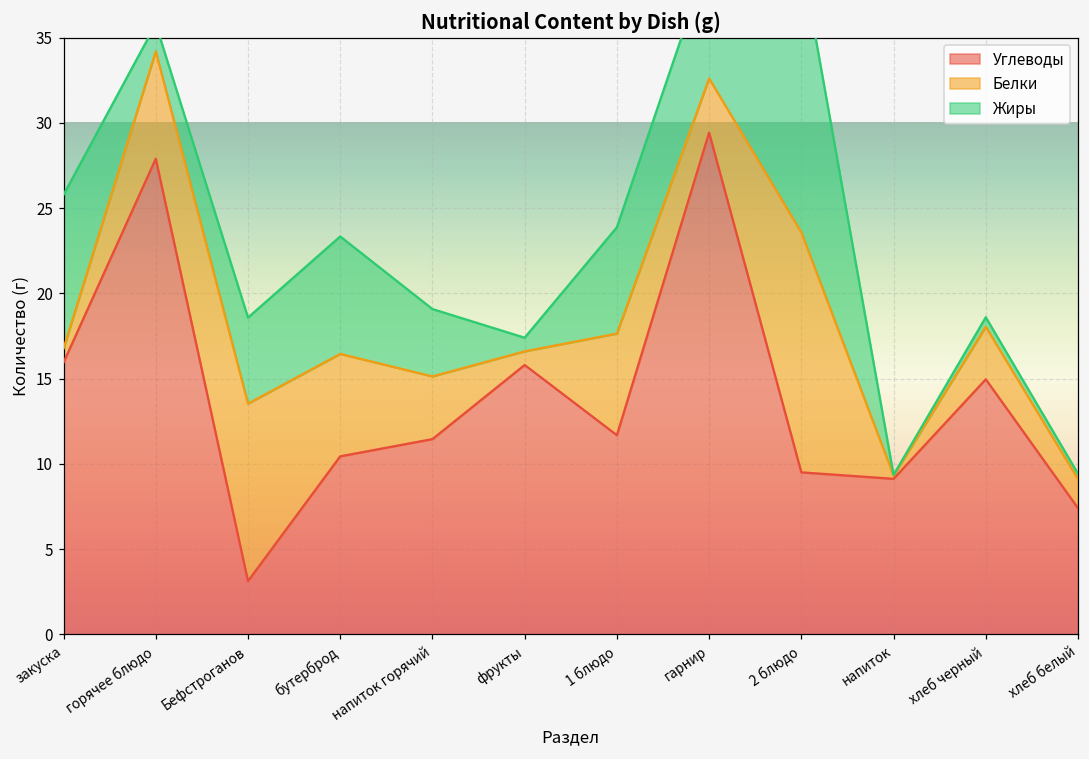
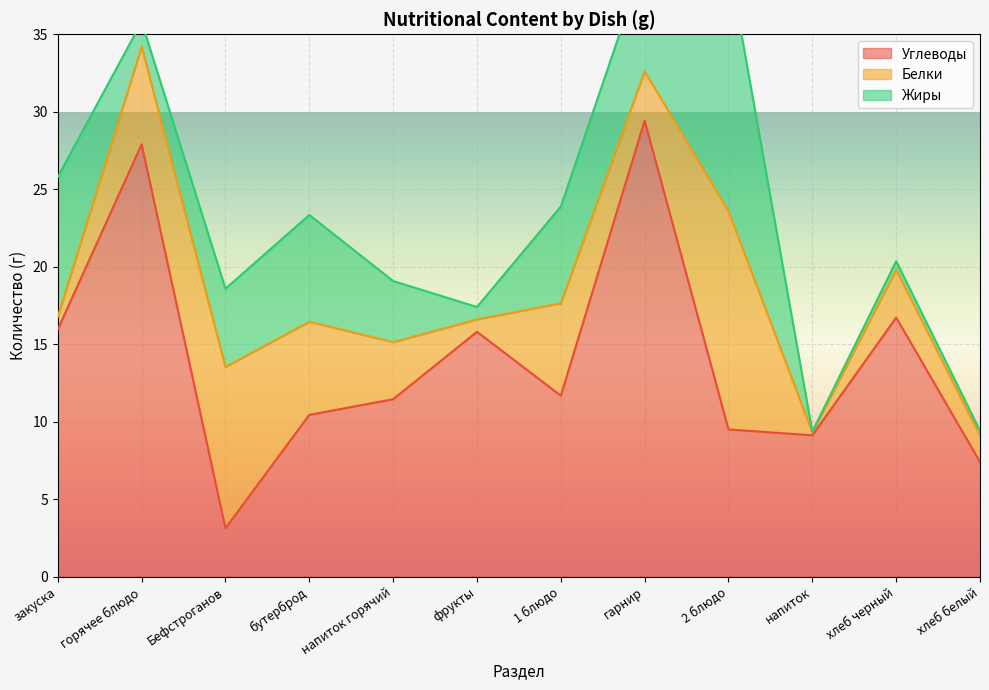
  {
    "Углеводы": {
      "закуска": 16.0,
      "горячее блюдо": 27.9,
      "Бефстроганов": 3.1,
      "бутерброд": 10.4,
      "напиток горячий": 11.5,
      "фрукты": 15.8,
      "1 блюдо": 11.7,
      "гарнир": 29.4,
      "2 блюдо": 9.5,
      "напиток": 9.1,
-     "хлеб черный": 15.0,
+     "хлеб черный": 16.7,
      "хлеб белый": 7.4
    },
    "Белки": {
      "закуска": 0.8,
      "горячее блюдо": 6.3,
      "Бефстроганов": 10.4,
      "бутерброд": 6.0,
      "напиток горячий": 3.7,
      "фрукты": 0.8,
      "1 блюдо": 6.0,
      "гарнир": 3.2,
      "2 блюдо": 14.1,
      "хлеб черный": 3.1,
      "хлеб белый": 1.7
    },
    "Жиры": {
      "закуска": 9.0,
      "Бефстроганов": 5.1,
      "бутерброд": 6.9,
      "напиток горячий": 3.9,
      "фрукты": 0.8,
      "1 блюдо": 6.2,
      "хлеб черный": 0.6,
      "хлеб белый": 0.3
    }
  }
